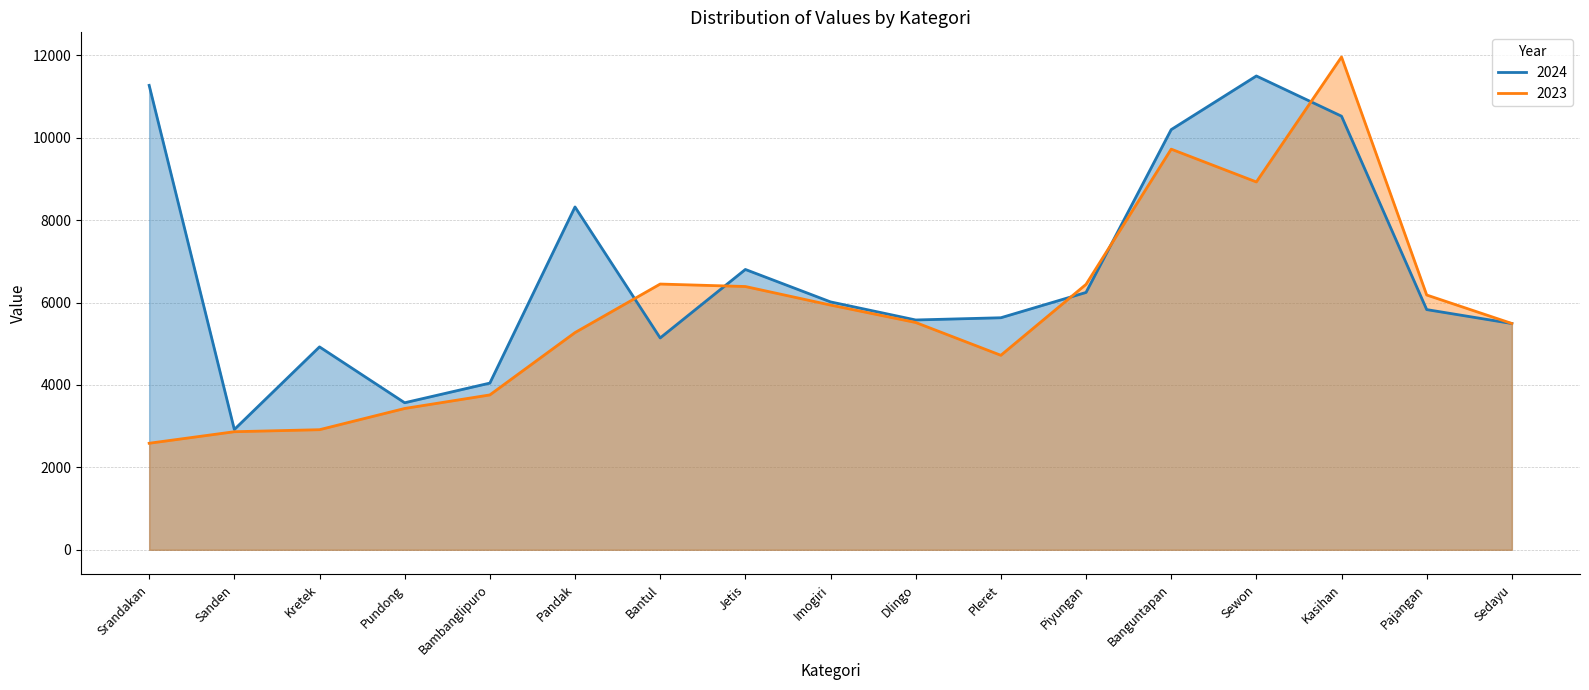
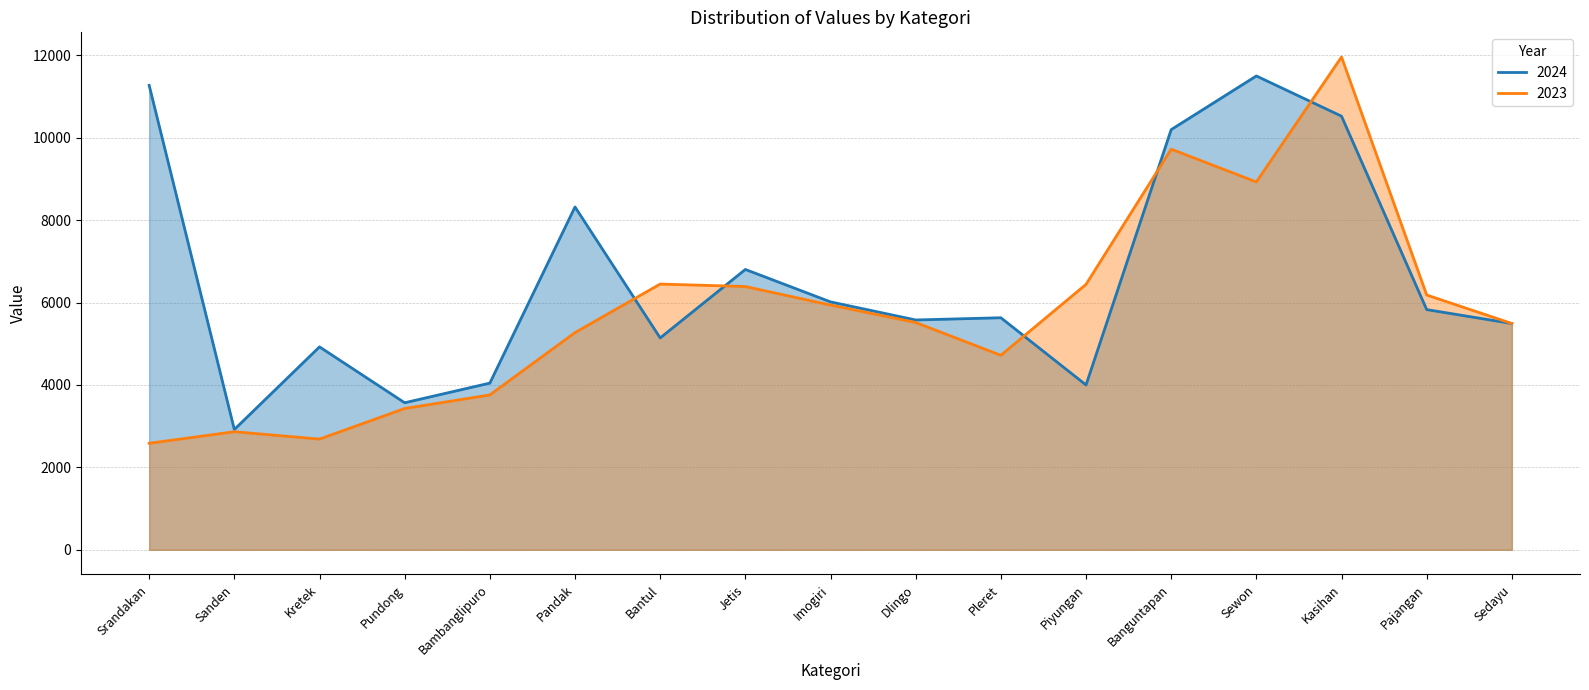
  {
    "2024": {
      "Srandakan": 11300,
      "Kretek": 4900,
      "Pundong": 3600,
      "Bambanglipuro": 4000,
      "Pandak": 8300,
      "Bantul": 5100,
      "Jetis": 6800,
      "Imogiri": 6000,
      "Pleret": 5600,
-     "Piyungan": 6200,
+     "Piyungan": 4000,
      "Banguntapan": 10200,
      "Sewon": 11500,
      "Kasihan": 10500,
      "Pajangan": 5800
    },
    "2023": {
      "Srandakan": 2600,
-     "Kretek": 2900,
+     "Kretek": 2700,
      "Pundong": 3400,
      "Bambanglipuro": 3800,
      "Pandak": 5300,
      "Bantul": 6500,
      "Jetis": 6400,
      "Imogiri": 5900,
      "Pleret": 4700,
      "Piyungan": 6400,
      "Banguntapan": 9700,
      "Sewon": 8900,
      "Kasihan": 12000,
      "Pajangan": 6200
    }
  }
